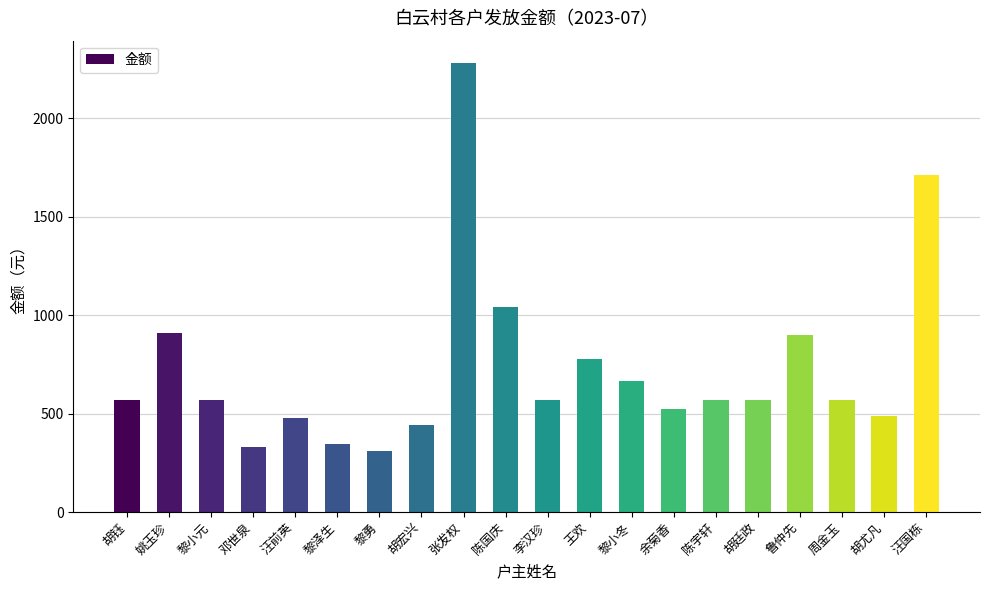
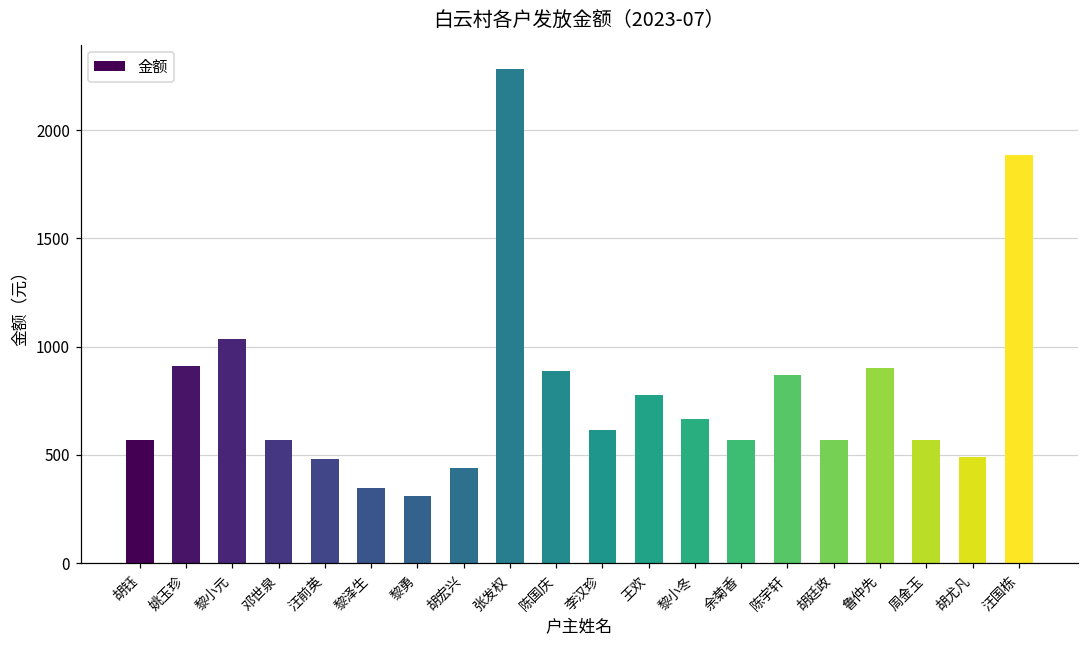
  {
    "胡钰": 570,
    "姚玉珍": 910,
-   "黎小元": 570,
-   "邓世泉": 330,
+   "黎小元": 1040,
+   "邓世泉": 570,
    "汪前英": 480,
    "黎泽生": 350,
    "黎勇": 310,
    "胡宏兴": 440,
    "张发权": 2280,
-   "陈国庆": 1040,
-   "李汉珍": 570,
+   "陈国庆": 890,
+   "李汉珍": 620,
    "王欢": 780,
    "黎小冬": 670,
-   "余菊香": 530,
-   "陈宇轩": 570,
+   "余菊香": 570,
+   "陈宇轩": 870,
    "胡廷政": 570,
    "鲁仲先": 900,
    "周金玉": 570,
    "胡尤凡": 490,
-   "汪国栋": 1710
+   "汪国栋": 1890
  }
